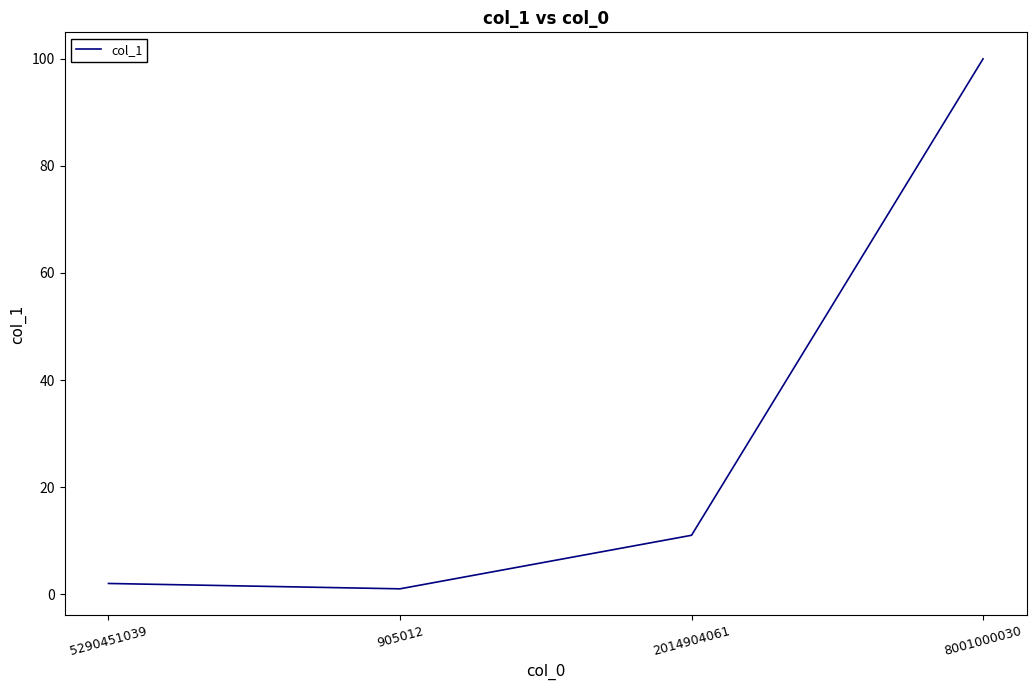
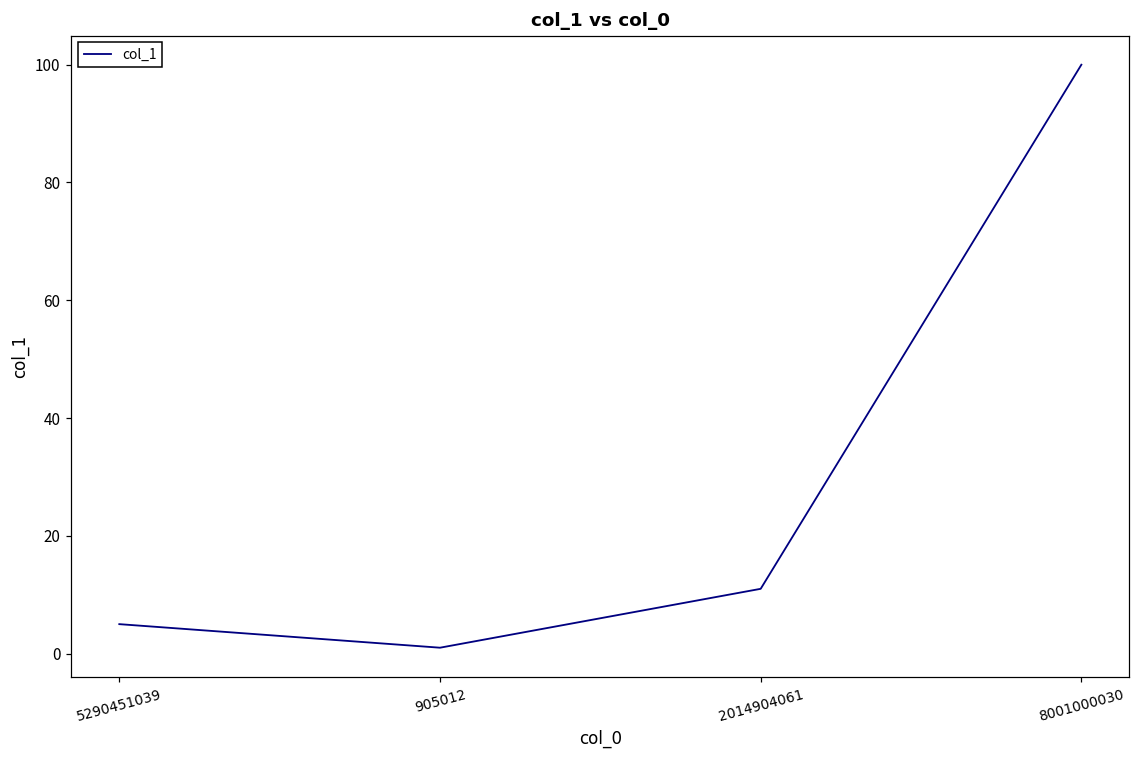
  {
-   "5290451039": 2,
+   "5290451039": 5,
    "905012": 1,
    "2014904061": 11,
    "8001000030": 100
  }
